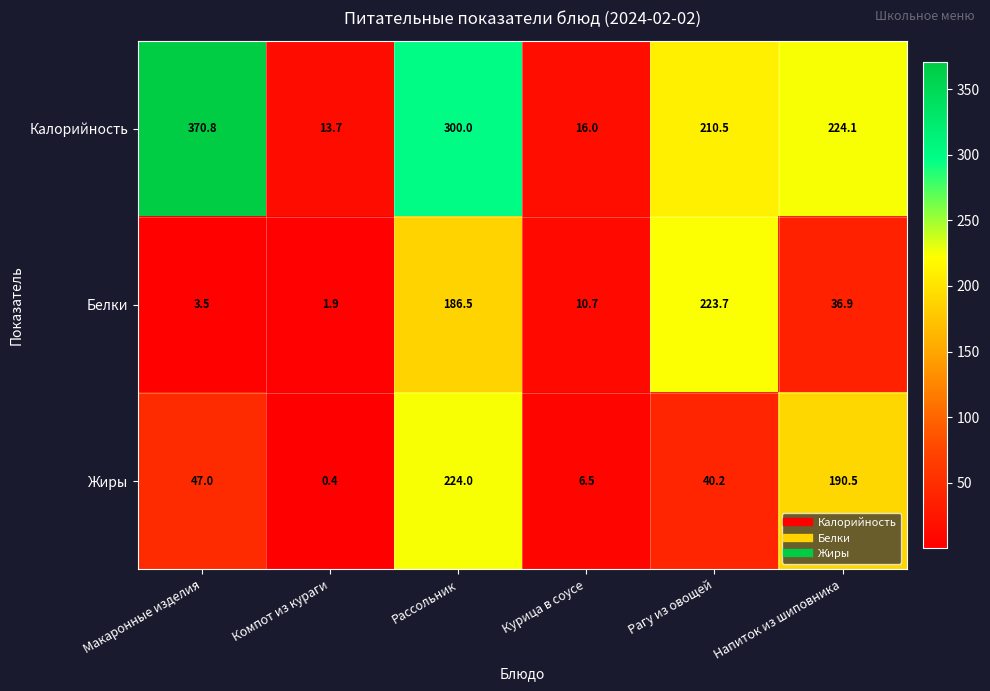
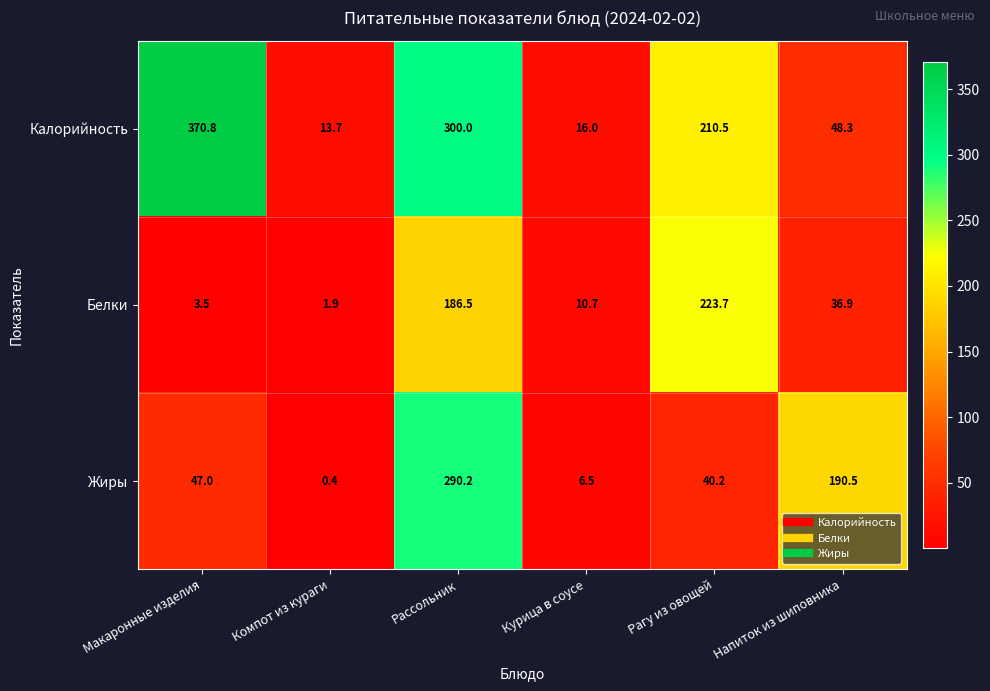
  {
    "Калорийность": {
      "Макаронные изделия": 370.8,
      "Компот из кураги": 13.7,
      "Рассольник": 300.0,
      "Курица в соусе": 16.0,
      "Рагу из овощей": 210.5,
-     "Напиток из шиповника": 224.1
+     "Напиток из шиповника": 48.3
    },
    "Белки": {
      "Макаронные изделия": 3.5,
      "Компот из кураги": 1.9,
      "Рассольник": 186.5,
      "Курица в соусе": 10.7,
      "Рагу из овощей": 223.7,
      "Напиток из шиповника": 36.9
    },
    "Жиры": {
      "Макаронные изделия": 47.0,
      "Компот из кураги": 0.4,
-     "Рассольник": 224.0,
+     "Рассольник": 290.2,
      "Курица в соусе": 6.5,
      "Рагу из овощей": 40.2,
      "Напиток из шиповника": 190.5
    }
  }
